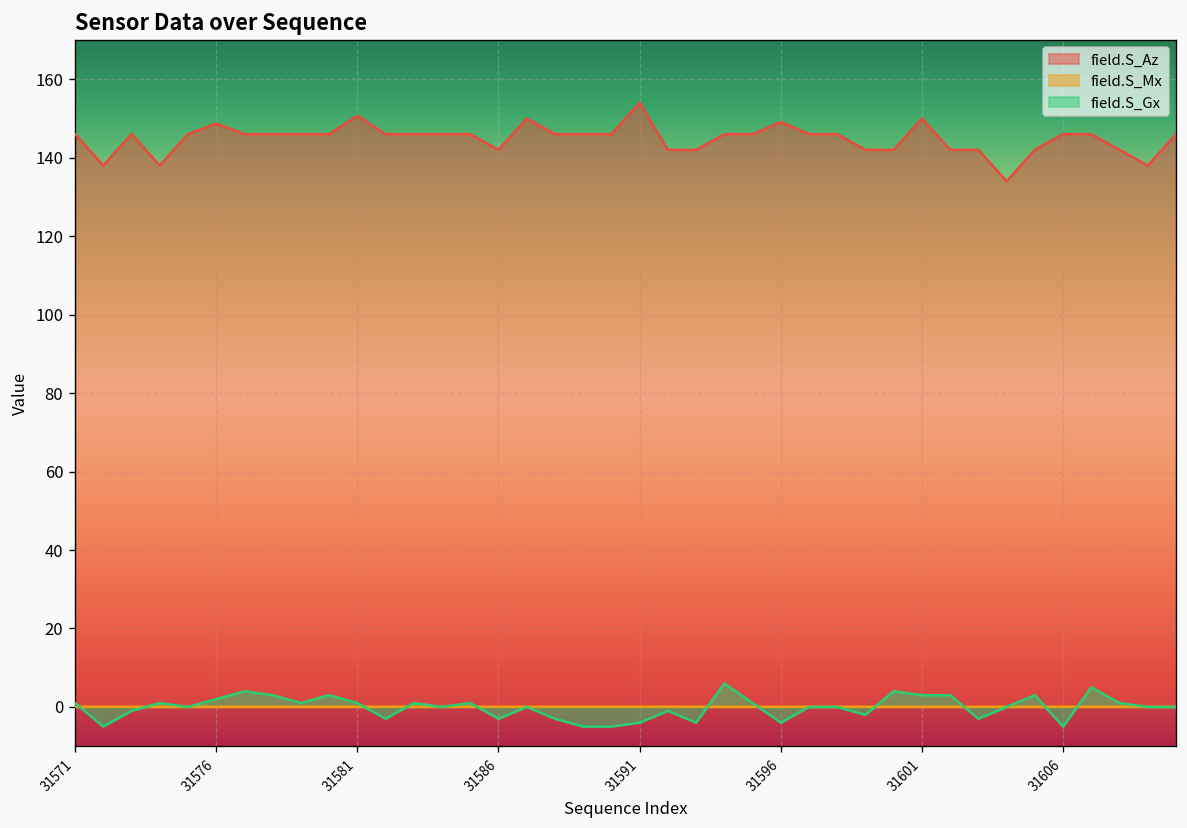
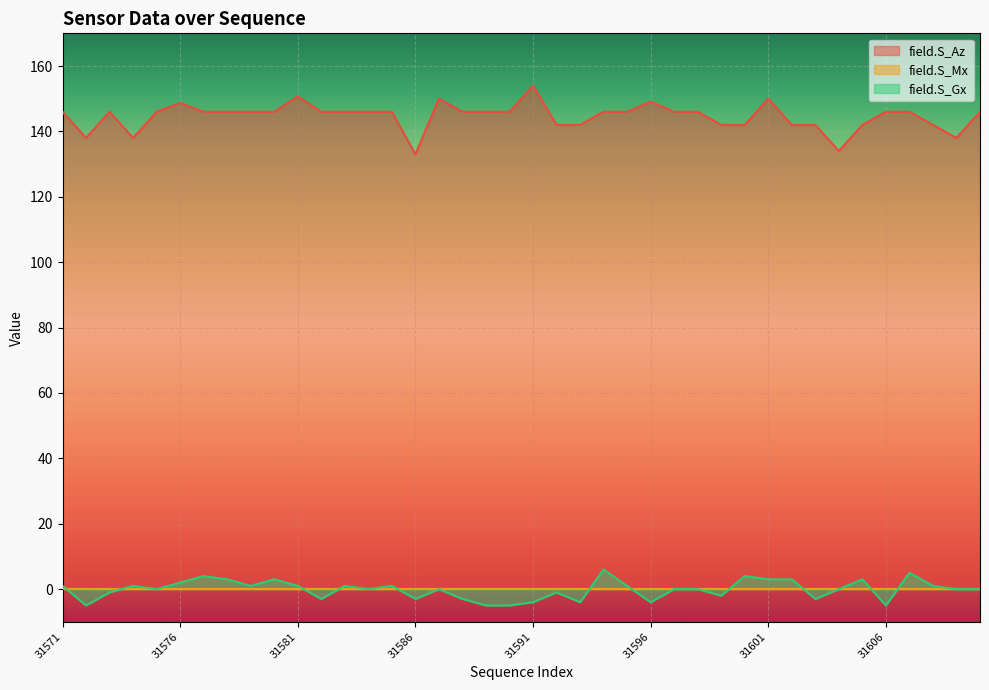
  {
    "field.S_Az": {
      "31571": 146,
      "31576": 149,
      "31581": 151,
-     "31586": 142,
+     "31586": 133,
      "31591": 154,
      "31596": 149,
      "31601": 150,
      "31606": 146
    },
    "field.S_Mx": {
      "31571": 0,
      "31576": 0,
      "31581": 0,
      "31601": 0
    }
  }
